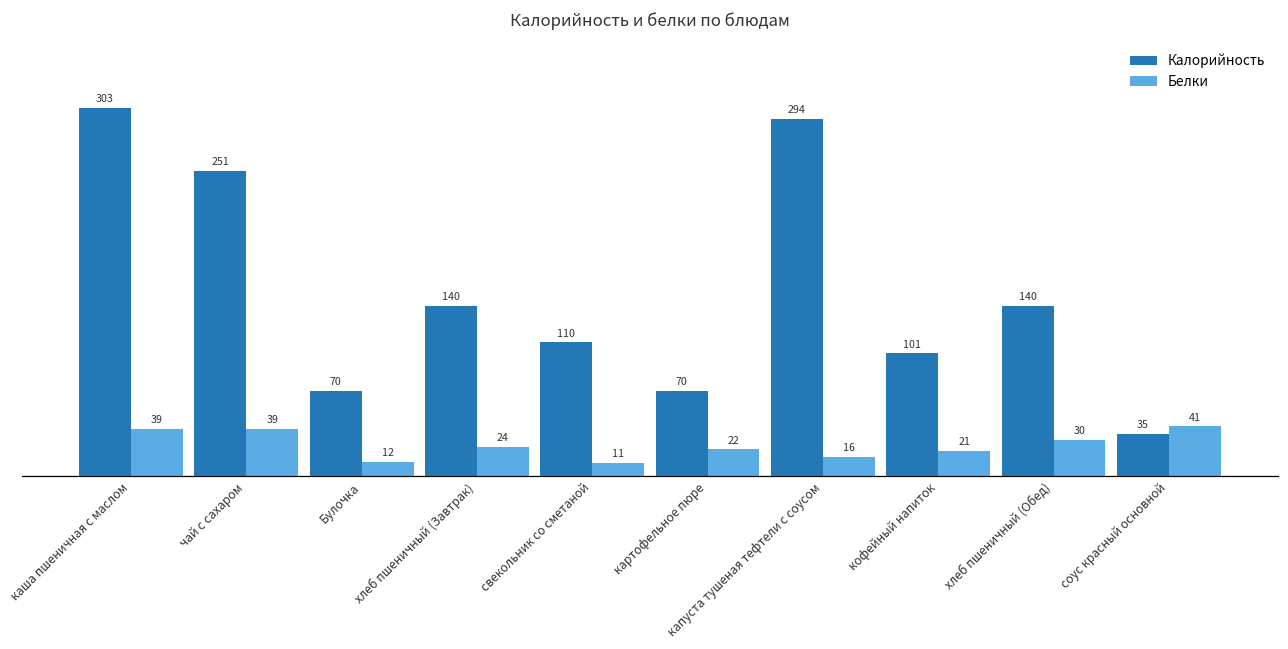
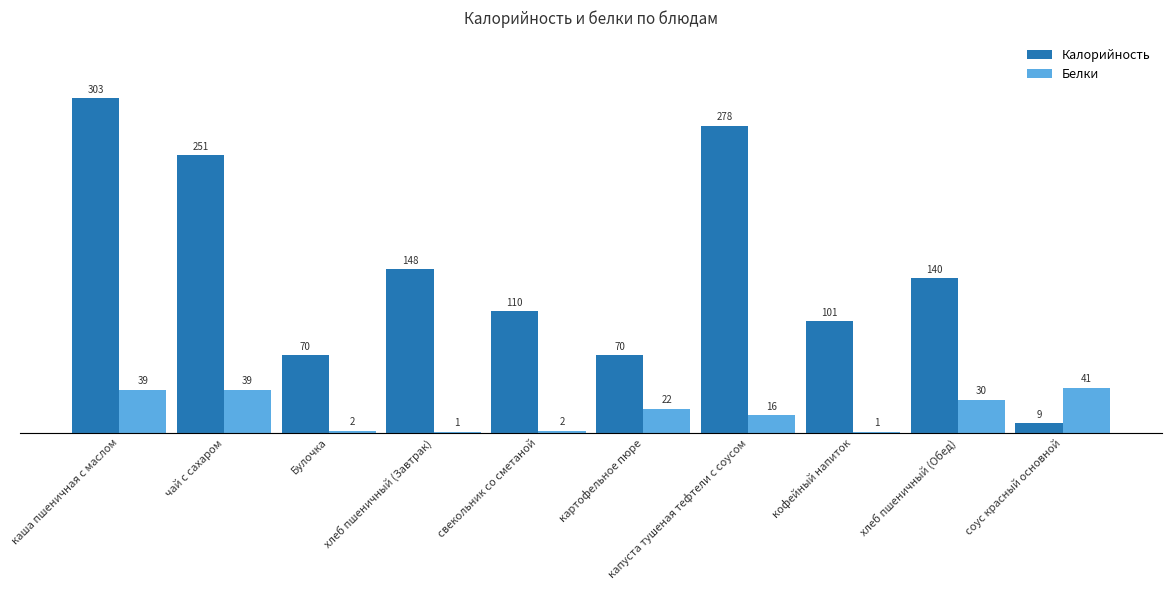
  {
    "Калорийность": {
      "каша пшеничная с маслом": 303,
      "чай с сахаром": 251,
      "Булочка": 70,
-     "хлеб пшеничный (Завтрак)": 140,
+     "хлеб пшеничный (Завтрак)": 148,
      "свекольник со сметаной": 110,
      "картофельное пюре": 70,
-     "капуста тушеная тефтели с соусом": 294,
+     "капуста тушеная тефтели с соусом": 278,
      "кофейный напиток": 101,
      "хлеб пшеничный (Обед)": 140,
-     "соус красный основной": 35
+     "соус красный основной": 9
    },
    "Белки": {
      "каша пшеничная с маслом": 39,
      "чай с сахаром": 39,
-     "Булочка": 12,
-     "хлеб пшеничный (Завтрак)": 24,
-     "свекольник со сметаной": 11,
+     "Булочка": 2,
+     "хлеб пшеничный (Завтрак)": 1,
+     "свекольник со сметаной": 2,
      "картофельное пюре": 22,
      "капуста тушеная тефтели с соусом": 16,
-     "кофейный напиток": 21,
+     "кофейный напиток": 1,
      "хлеб пшеничный (Обед)": 30,
      "соус красный основной": 41
    }
  }
